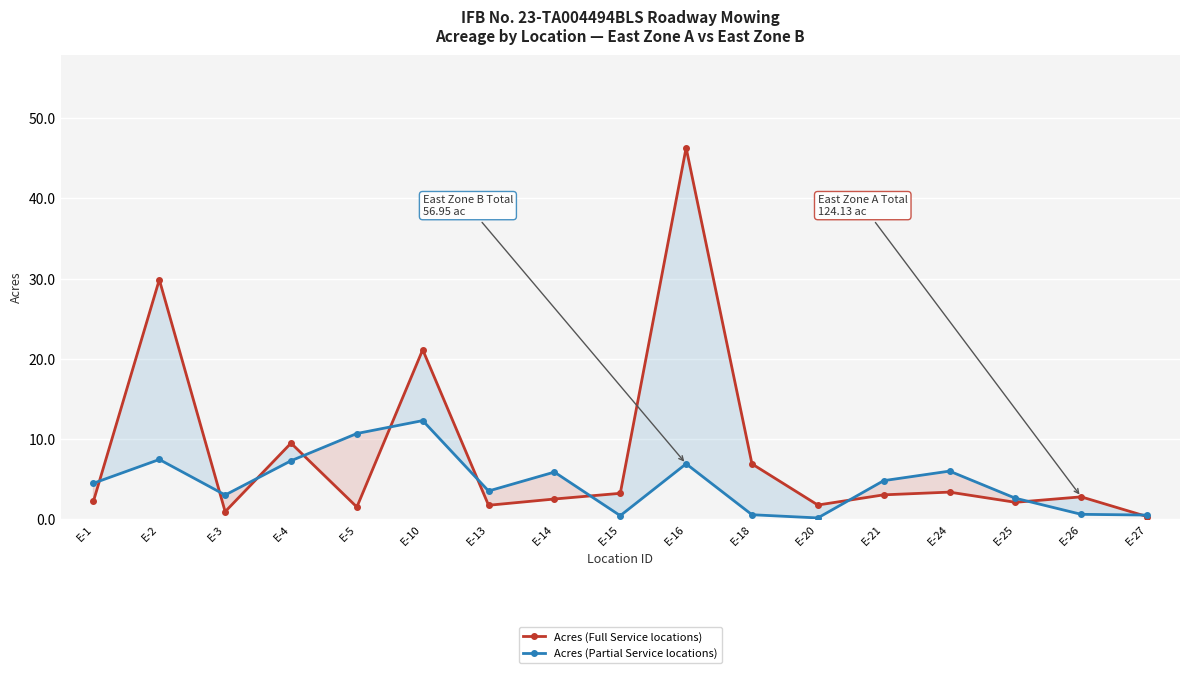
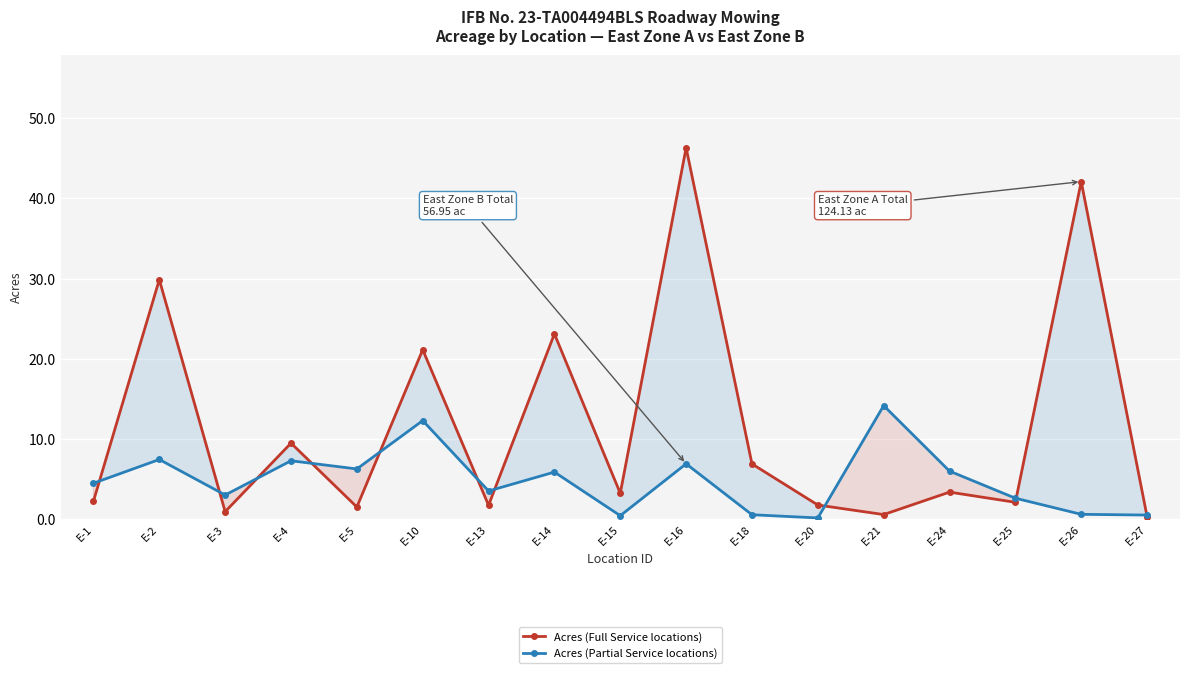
  {
    "Acres (Full Service locations)": {
      "E-1": 2,
      "E-2": 30,
      "E-3": 1,
      "E-4": 9,
      "E-5": 2,
      "E-13": 2,
-     "E-14": 3,
+     "E-14": 23,
      "E-15": 3,
      "E-16": 46,
      "E-18": 7,
      "E-20": 2,
-     "E-21": 3,
+     "E-21": 1,
      "E-24": 3,
      "E-25": 2,
-     "E-26": 3
+     "E-26": 42
    },
    "Acres (Partial Service locations)": {
      "E-1": 4,
      "E-2": 7,
      "E-3": 3,
      "E-4": 7,
-     "E-5": 11,
+     "E-5": 6,
      "E-13": 4,
      "E-14": 6,
      "E-15": 0,
      "E-16": 7,
      "E-18": 1,
      "E-20": 0,
-     "E-21": 5,
+     "E-21": 14,
      "E-24": 6,
      "E-25": 3,
      "E-26": 1
    }
  }
